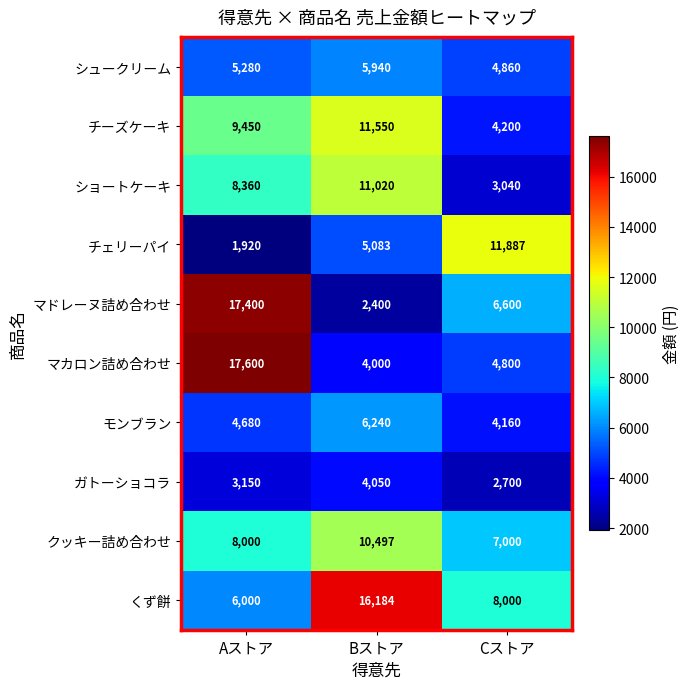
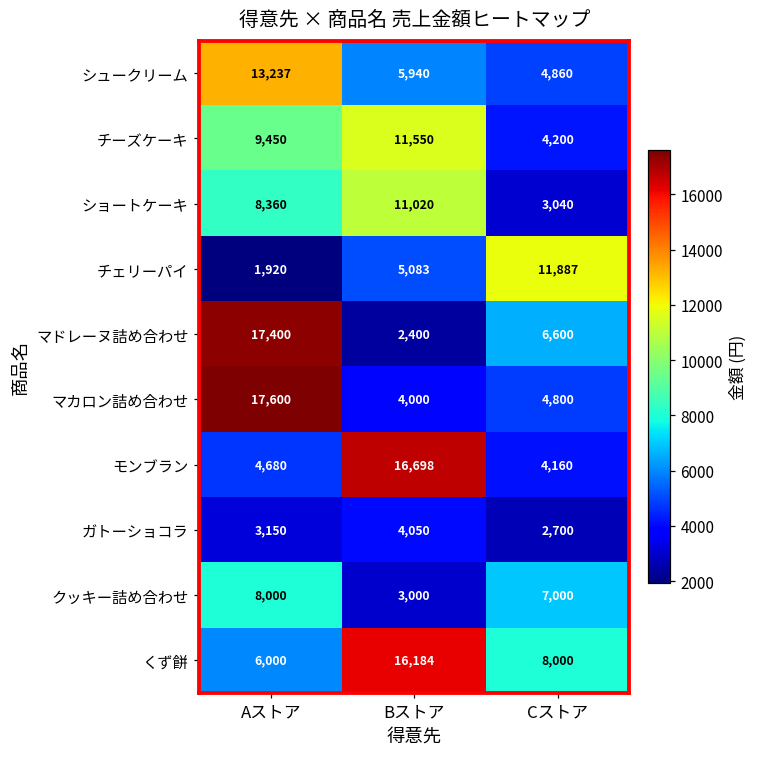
  {
    "シュークリーム": {
-     "Aストア": "5,280",
+     "Aストア": "13,237",
      "Bストア": "5,940",
      "Cストア": "4,860"
    },
    "チーズケーキ": {
      "Aストア": "9,450",
      "Bストア": "11,550",
      "Cストア": "4,200"
    },
    "ショートケーキ": {
      "Aストア": "8,360",
      "Bストア": "11,020",
      "Cストア": "3,040"
    },
    "チェリーパイ": {
      "Aストア": "1,920",
      "Bストア": "5,083",
      "Cストア": "11,887"
    },
    "マドレーヌ詰め合わせ": {
      "Aストア": "17,400",
      "Bストア": "2,400",
      "Cストア": "6,600"
    },
    "マカロン詰め合わせ": {
      "Aストア": "17,600",
      "Bストア": "4,000",
      "Cストア": "4,800"
    },
    "モンブラン": {
      "Aストア": "4,680",
-     "Bストア": "6,240",
+     "Bストア": "16,698",
      "Cストア": "4,160"
    },
    "ガトーショコラ": {
      "Aストア": "3,150",
      "Bストア": "4,050",
      "Cストア": "2,700"
    },
    "クッキー詰め合わせ": {
      "Aストア": "8,000",
-     "Bストア": "10,497",
+     "Bストア": "3,000",
      "Cストア": "7,000"
    },
    "くず餅": {
      "Aストア": "6,000",
      "Bストア": "16,184",
      "Cストア": "8,000"
    }
  }
